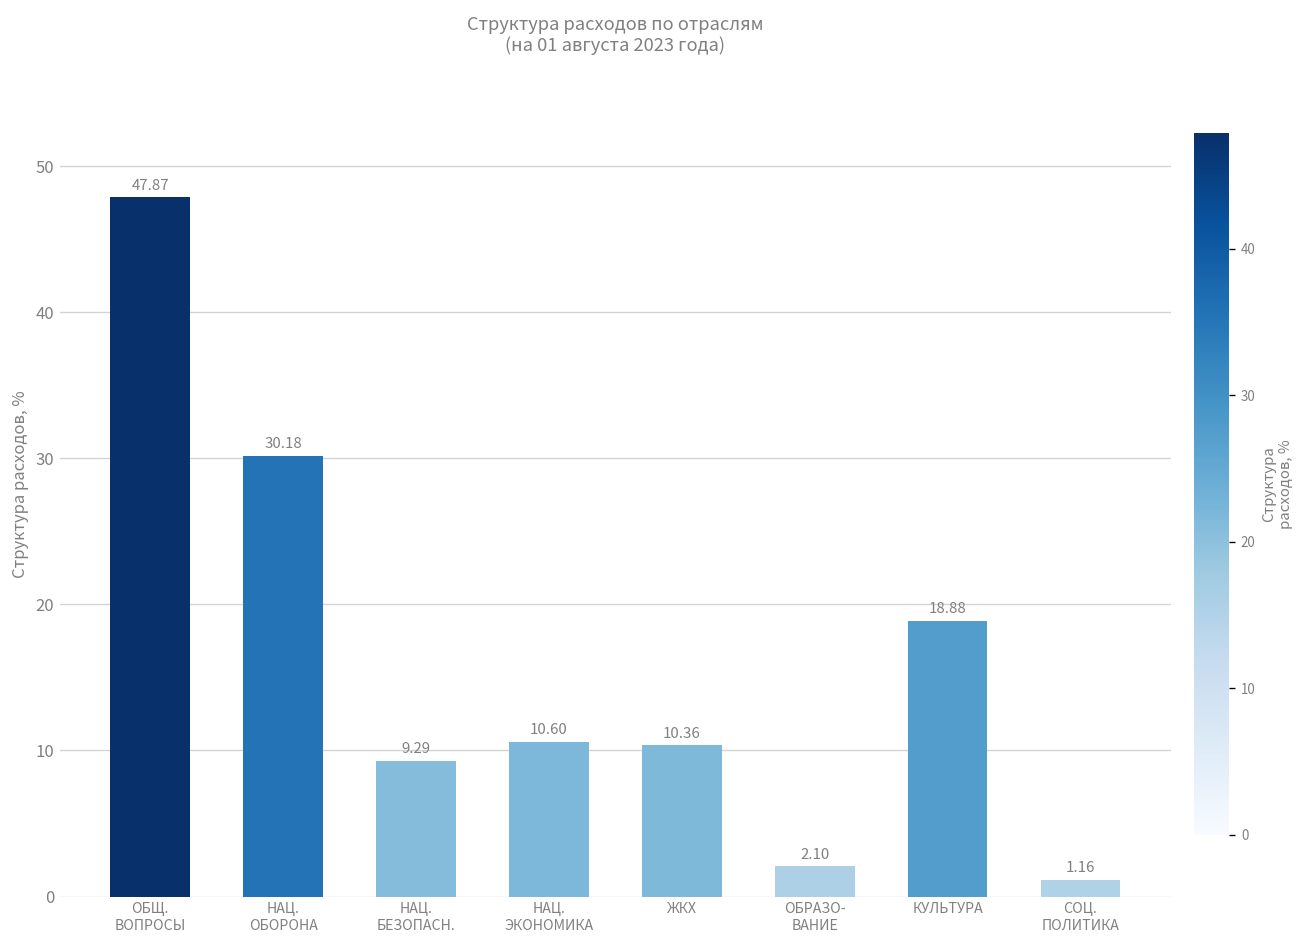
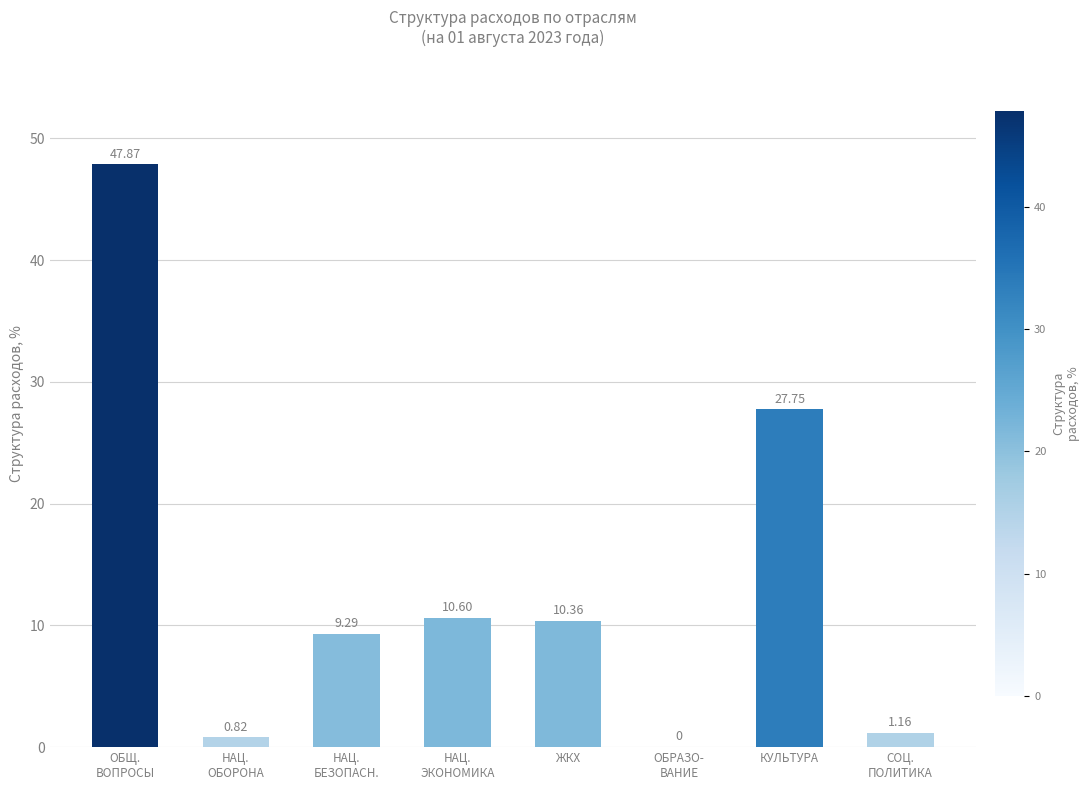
  {
    "ОБЩ. ВОПРОСЫ": 47.87,
-   "НАЦ. ОБОРОНА": 30.18,
+   "НАЦ. ОБОРОНА": 0.82,
    "НАЦ. БЕЗОПАСН.": 9.29,
    "НАЦ. ЭКОНОМИКА": 10.60,
    "ЖКХ": 10.36,
-   "ОБРАЗО- ВАНИЕ": 2.10,
-   "КУЛЬТУРА": 18.88,
+   "ОБРАЗО- ВАНИЕ": 0,
+   "КУЛЬТУРА": 27.75,
    "СОЦ. ПОЛИТИКА": 1.16
  }
